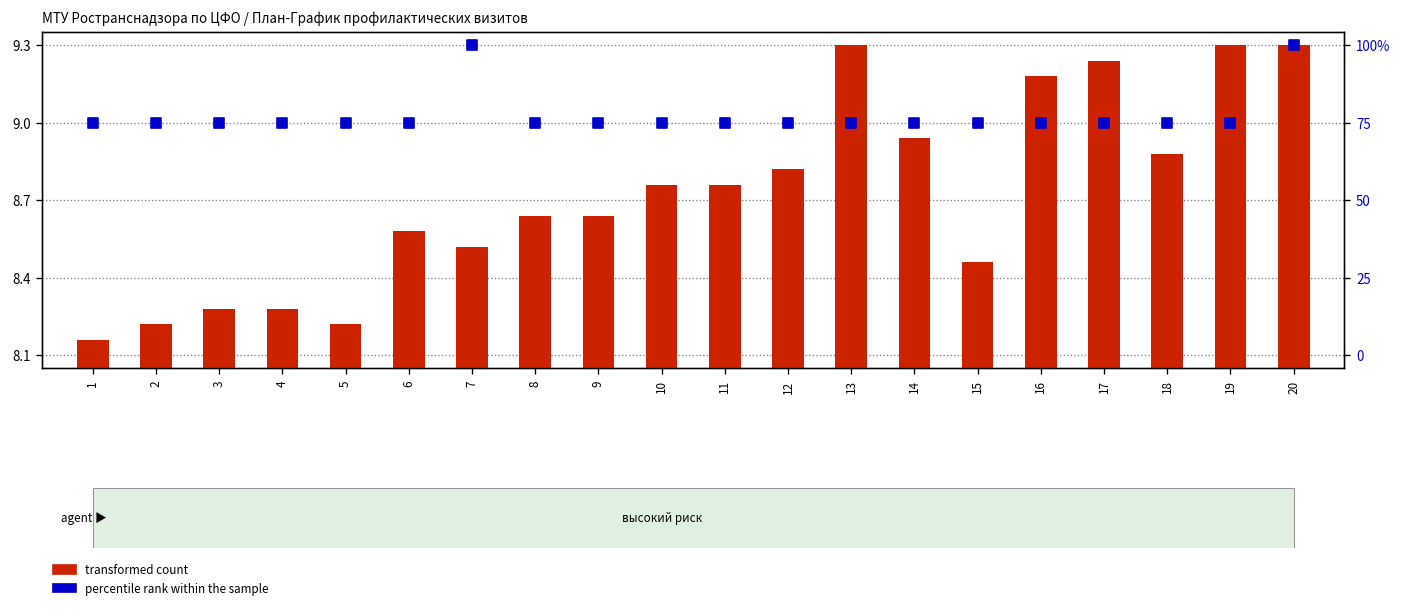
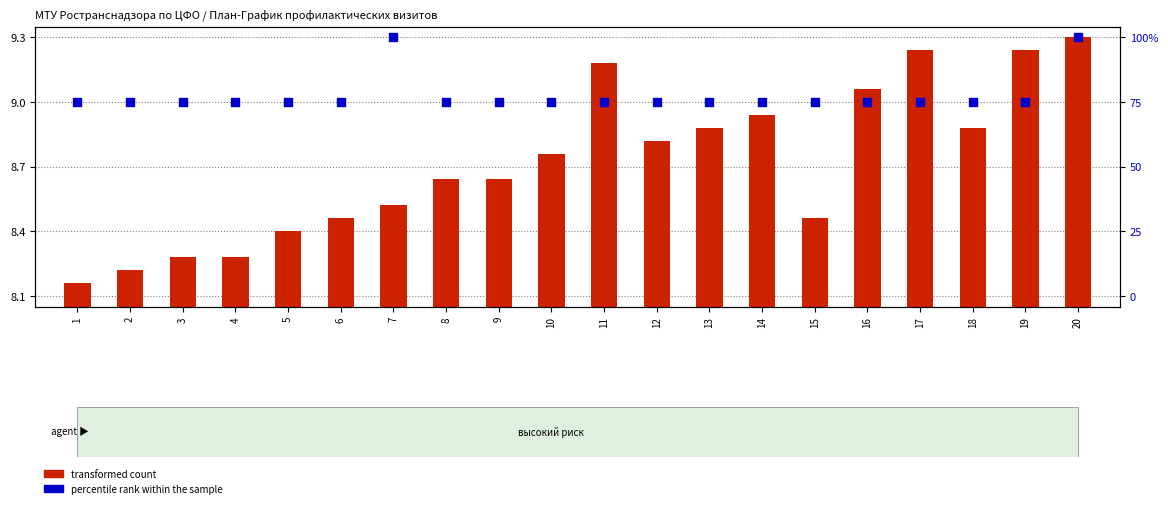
  {
    "transformed count": {
      "1": 8.16,
      "2": 8.22,
      "3": 8.28,
      "4": 8.28,
-     "5": 8.22,
-     "6": 8.58,
+     "5": 8.40,
+     "6": 8.46,
      "7": 8.52,
      "8": 8.64,
      "9": 8.64,
      "10": 8.76,
-     "11": 8.76,
+     "11": 9.18,
      "12": 8.82,
-     "13": 9.30,
+     "13": 8.88,
      "14": 8.94,
      "15": 8.46,
-     "16": 9.18,
+     "16": 9.06,
      "17": 9.24,
      "18": 8.88,
-     "19": 9.30,
+     "19": 9.24,
      "20": 9.30
    }
  }
